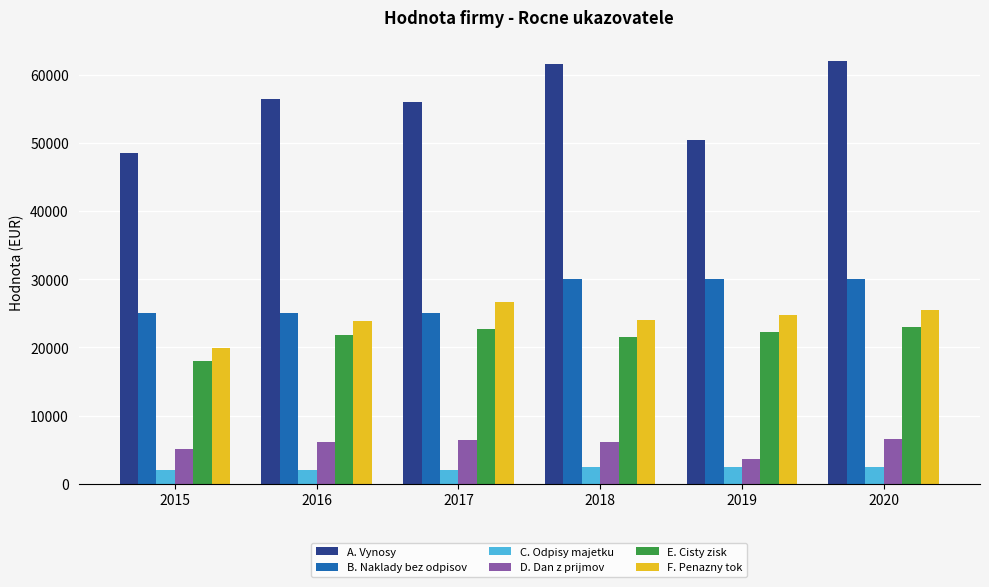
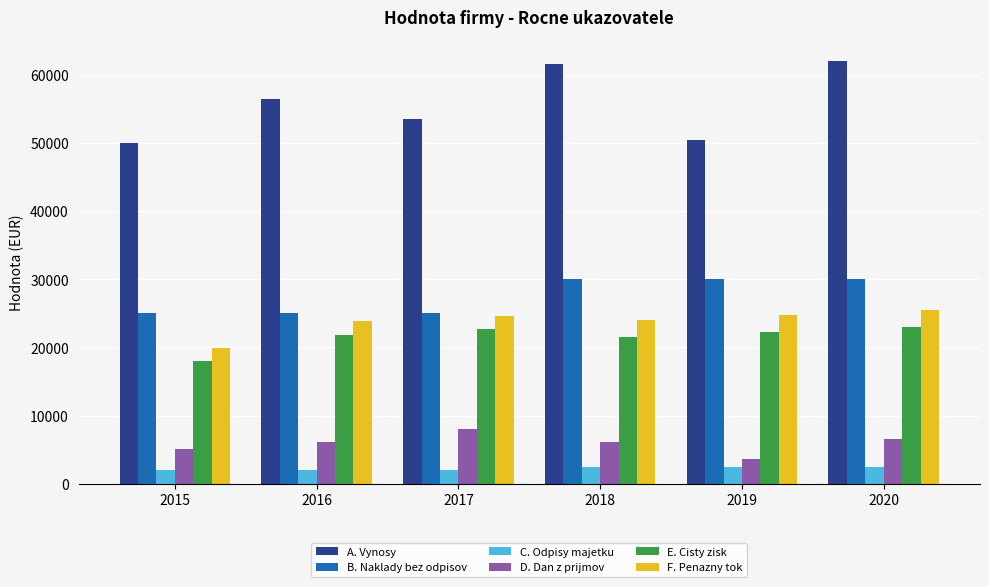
  {
    "A. Vynosy": {
-     "2015": 49000,
+     "2015": 50000,
      "2016": 56000,
-     "2017": 56000,
+     "2017": 54000,
      "2018": 62000,
      "2019": 50000,
      "2020": 62000
    },
    "B. Naklady bez odpisov": {
      "2015": 25000,
      "2016": 25000,
      "2017": 25000,
      "2018": 30000,
      "2019": 30000,
      "2020": 30000
    },
    "C. Odpisy majetku": {
      "2015": 2000,
      "2016": 2000,
      "2017": 2000,
      "2018": 3000,
      "2019": 3000,
      "2020": 3000
    },
    "D. Dan z prijmov": {
      "2015": 5000,
      "2016": 6000,
-     "2017": 6000,
+     "2017": 8000,
      "2018": 6000,
      "2019": 4000,
      "2020": 6000
    },
    "E. Cisty zisk": {
      "2015": 18000,
      "2016": 22000,
      "2017": 23000,
      "2018": 21000,
      "2019": 22000,
      "2020": 23000
    },
    "F. Penazny tok": {
      "2015": 20000,
      "2016": 24000,
-     "2017": 27000,
+     "2017": 25000,
      "2018": 24000,
      "2019": 25000,
      "2020": 26000
    }
  }
